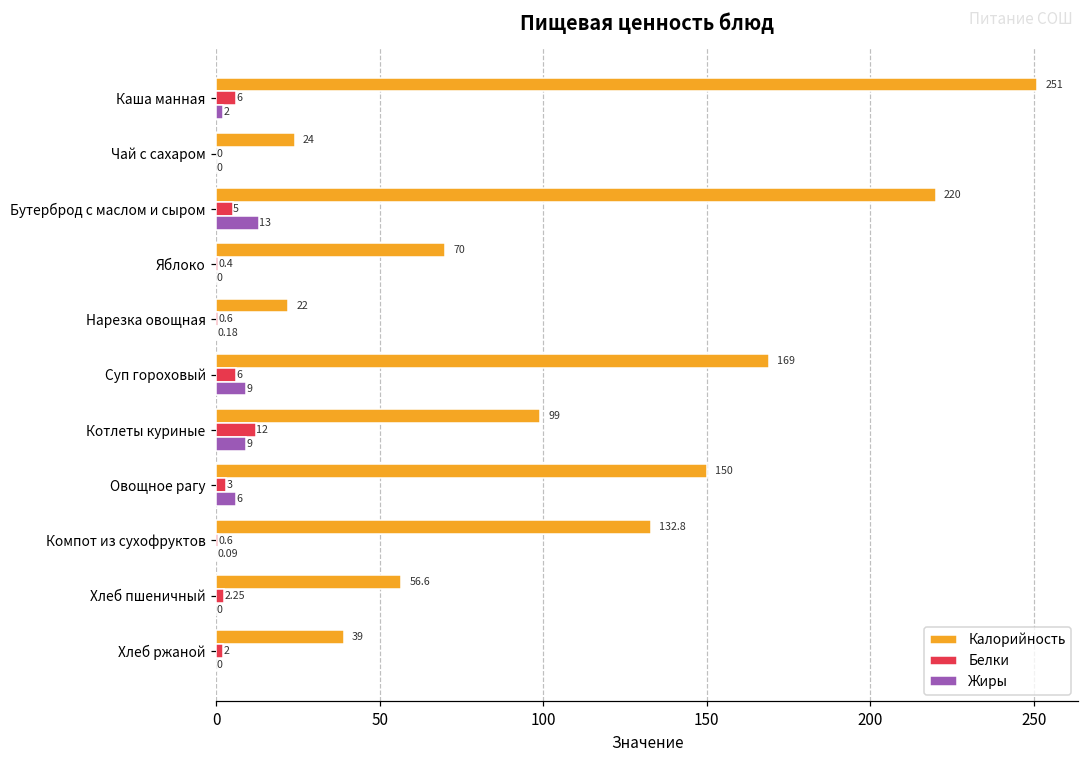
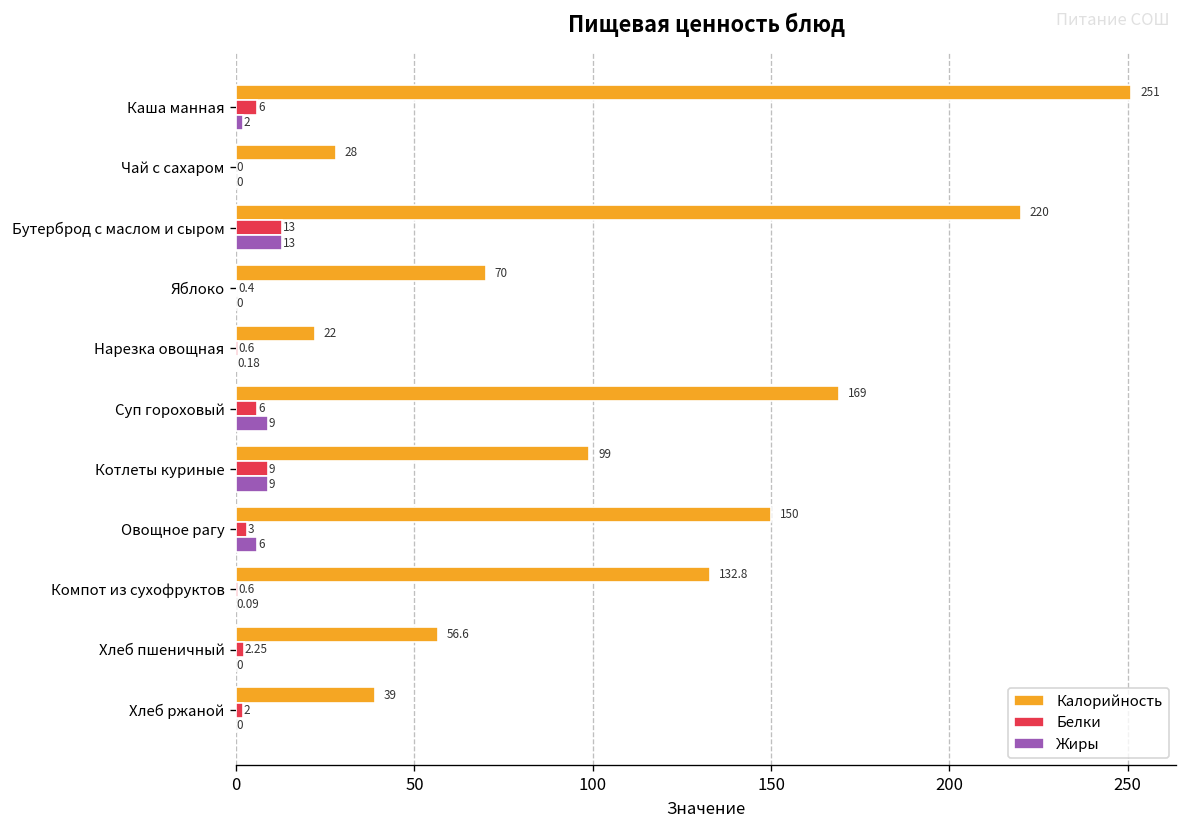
  {
    "Калорийность": {
      "Каша манная": 251,
-     "Чай с сахаром": 24,
+     "Чай с сахаром": 28,
      "Бутерброд с маслом и сыром": 220,
      "Яблоко": 70,
      "Нарезка овощная": 22,
      "Суп гороховый": 169,
      "Котлеты куриные": 99,
      "Овощное рагу": 150,
      "Компот из сухофруктов": 132.8,
      "Хлеб пшеничный": 56.6,
      "Хлеб ржаной": 39
    },
    "Белки": {
      "Каша манная": 6,
      "Чай с сахаром": 0,
-     "Бутерброд с маслом и сыром": 5,
+     "Бутерброд с маслом и сыром": 13,
      "Яблоко": 0.4,
      "Нарезка овощная": 0.6,
      "Суп гороховый": 6,
-     "Котлеты куриные": 12,
+     "Котлеты куриные": 9,
      "Овощное рагу": 3,
      "Компот из сухофруктов": 0.6,
      "Хлеб пшеничный": 2.25,
      "Хлеб ржаной": 2
    },
    "Жиры": {
      "Каша манная": 2,
      "Чай с сахаром": 0,
      "Бутерброд с маслом и сыром": 13,
      "Яблоко": 0,
      "Нарезка овощная": 0.18,
      "Суп гороховый": 9,
      "Котлеты куриные": 9,
      "Овощное рагу": 6,
      "Компот из сухофруктов": 0.09,
      "Хлеб пшеничный": 0,
      "Хлеб ржаной": 0
    }
  }
